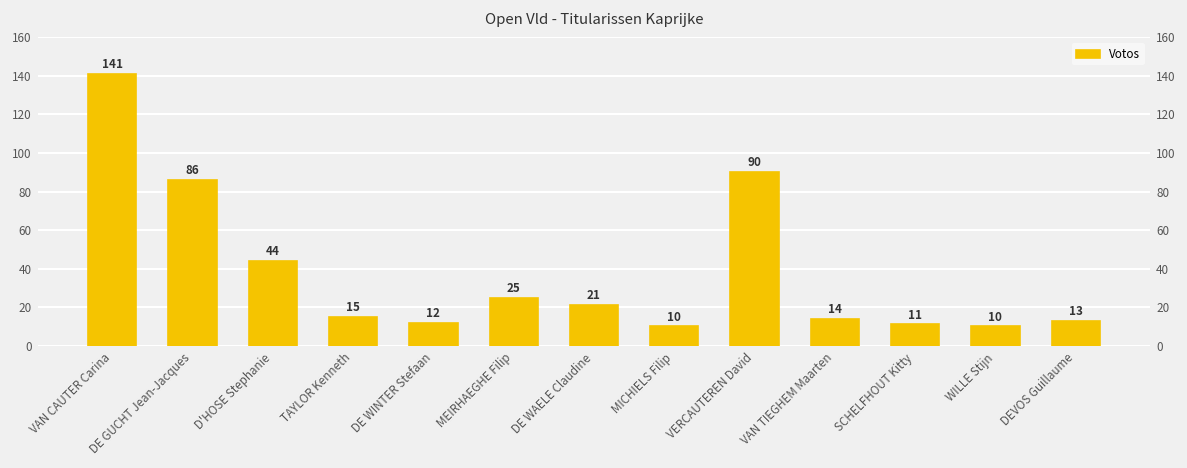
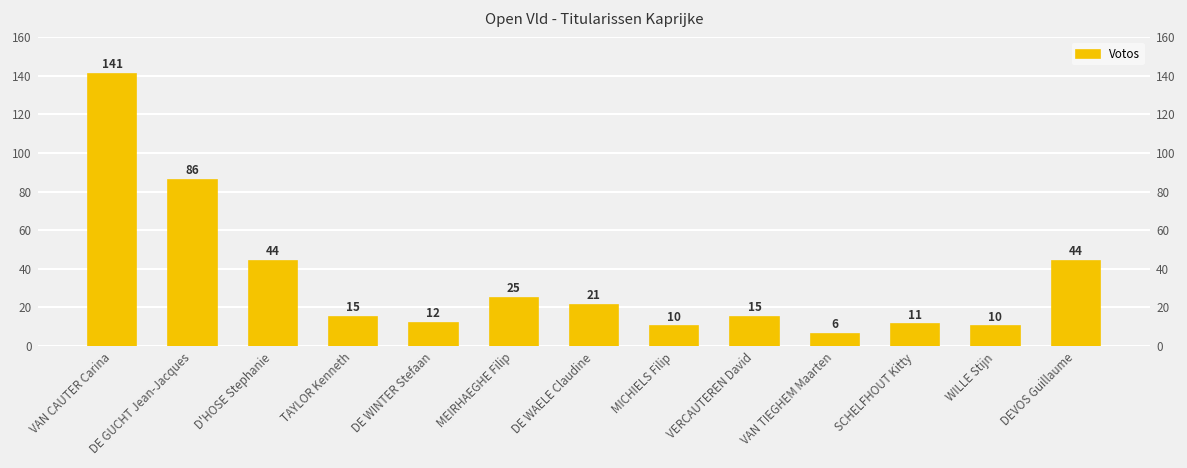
  {
    "VAN CAUTER Carina": 141,
    "DE GUCHT Jean-Jacques": 86,
    "D'HOSE Stephanie": 44,
    "TAYLOR Kenneth": 15,
    "DE WINTER Stefaan": 12,
    "MEIRHAEGHE Filip": 25,
    "DE WAELE Claudine": 21,
    "MICHIELS Filip": 10,
-   "VERCAUTEREN David": 90,
-   "VAN TIEGHEM Maarten": 14,
+   "VERCAUTEREN David": 15,
+   "VAN TIEGHEM Maarten": 6,
    "SCHELFHOUT Kitty": 11,
    "WILLE Stijn": 10,
-   "DEVOS Guillaume": 13
+   "DEVOS Guillaume": 44
  }
